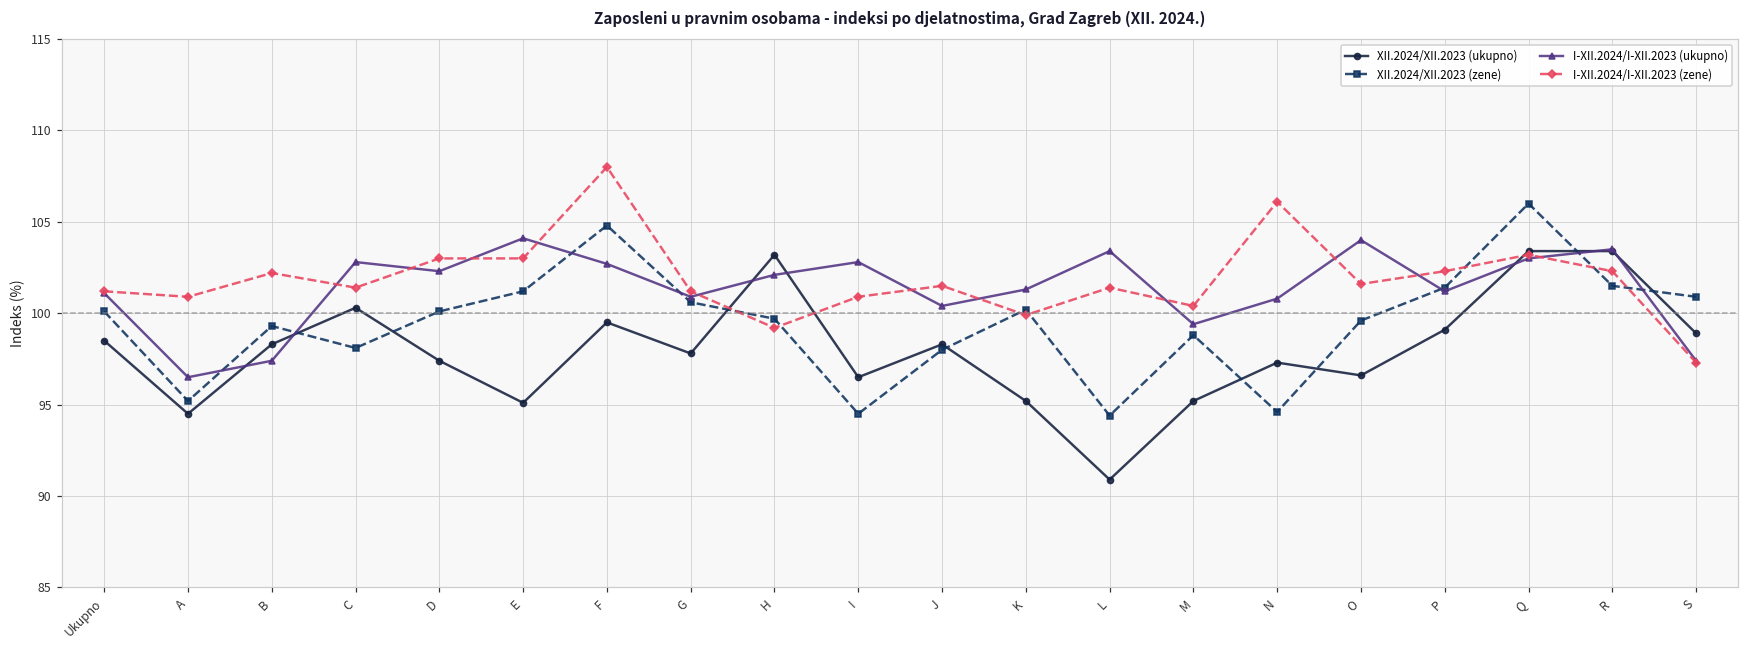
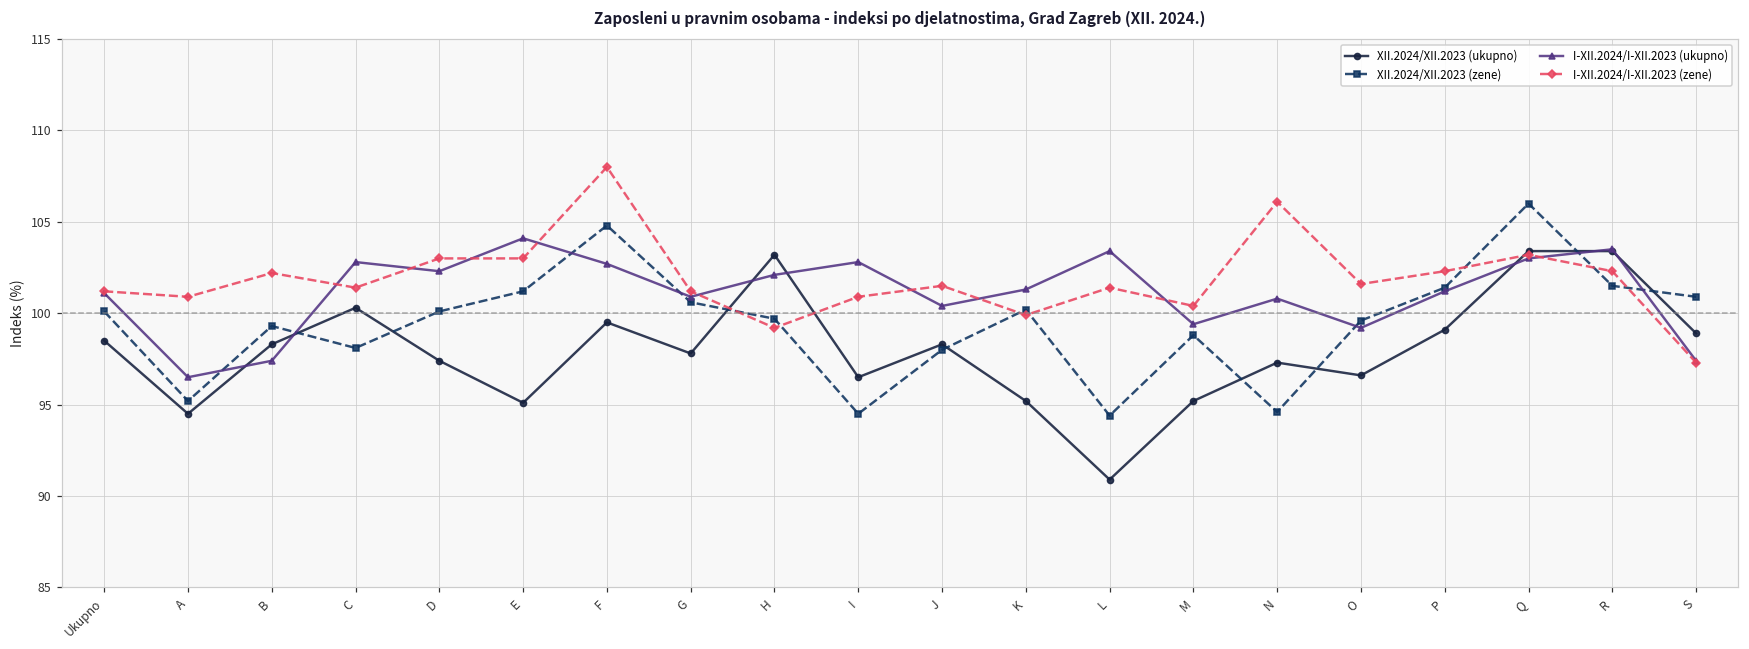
  {
    "I-XII.2024/I-XII.2023 (ukupno)": {
      "A": 96.5,
      "B": 97.4,
      "C": 102.8,
      "D": 102.3,
      "E": 104.1,
      "F": 102.7,
      "G": 100.9,
      "H": 102.1,
      "I": 102.8,
      "J": 100.4,
      "K": 101.3,
      "L": 103.4,
      "M": 99.4,
      "N": 100.8,
-     "O": 104.0,
+     "O": 99.2,
      "P": 101.2,
      "Q": 103.0
    },
    "I-XII.2024/I-XII.2023 (zene)": {
      "A": 100.9,
      "B": 102.2,
      "C": 101.4,
      "D": 103.0,
      "E": 103.0,
      "F": 108.0,
      "G": 101.2,
      "H": 99.2,
      "I": 100.9,
      "J": 101.5,
      "K": 99.9,
      "L": 101.4,
      "M": 100.4,
      "N": 106.1,
      "O": 101.6,
      "P": 102.3,
      "Q": 103.2,
      "R": 102.3
    }
  }
